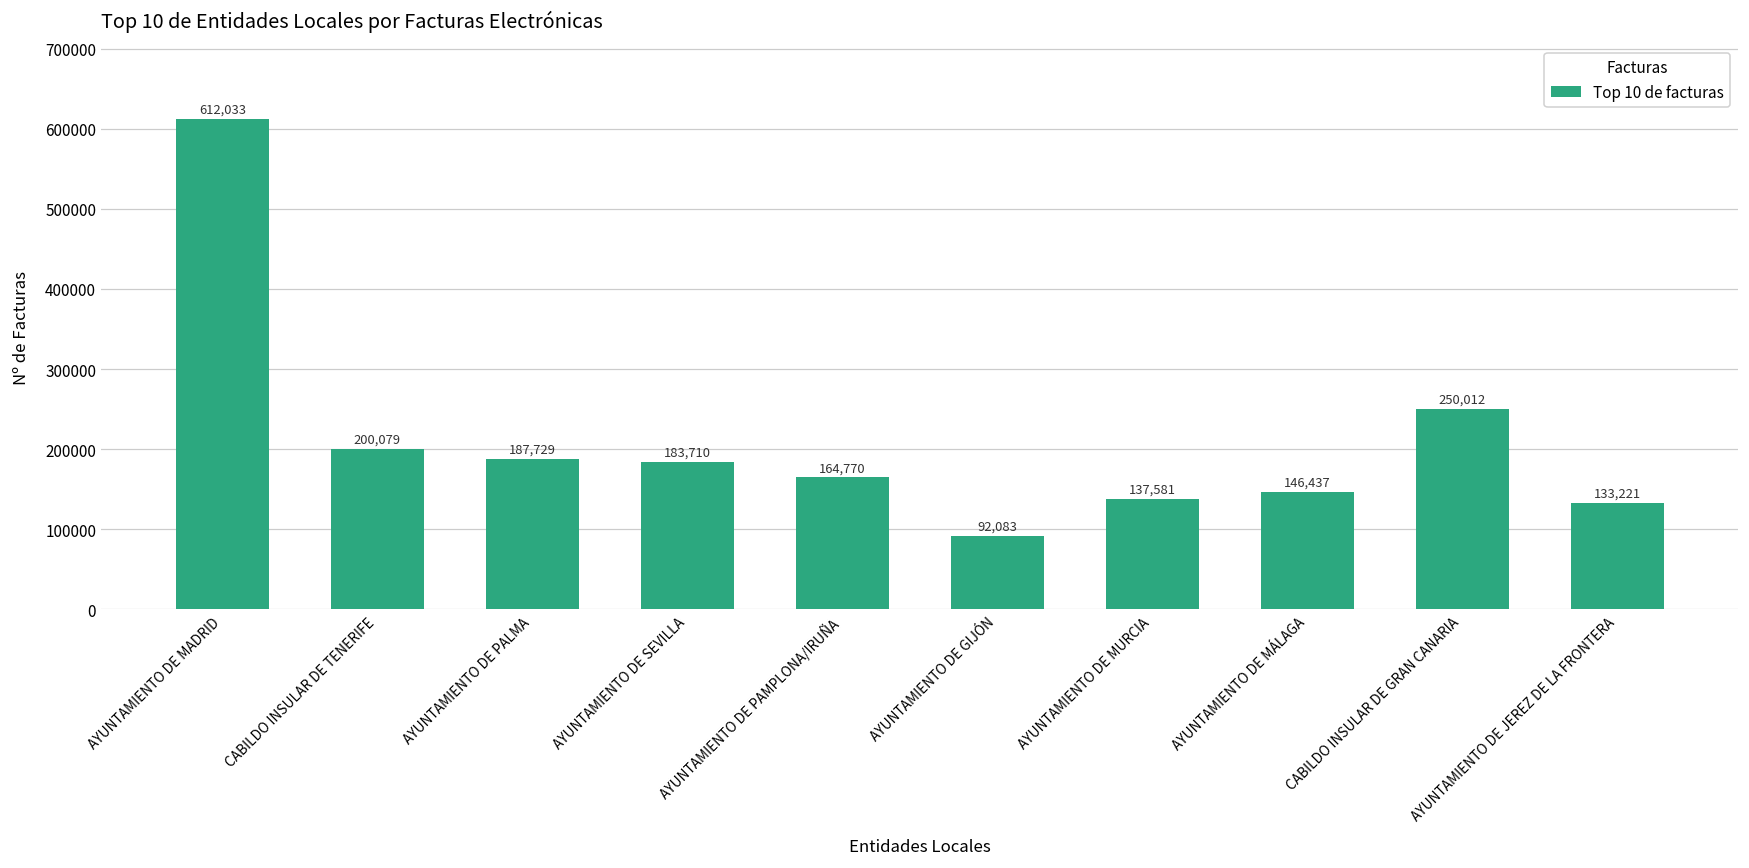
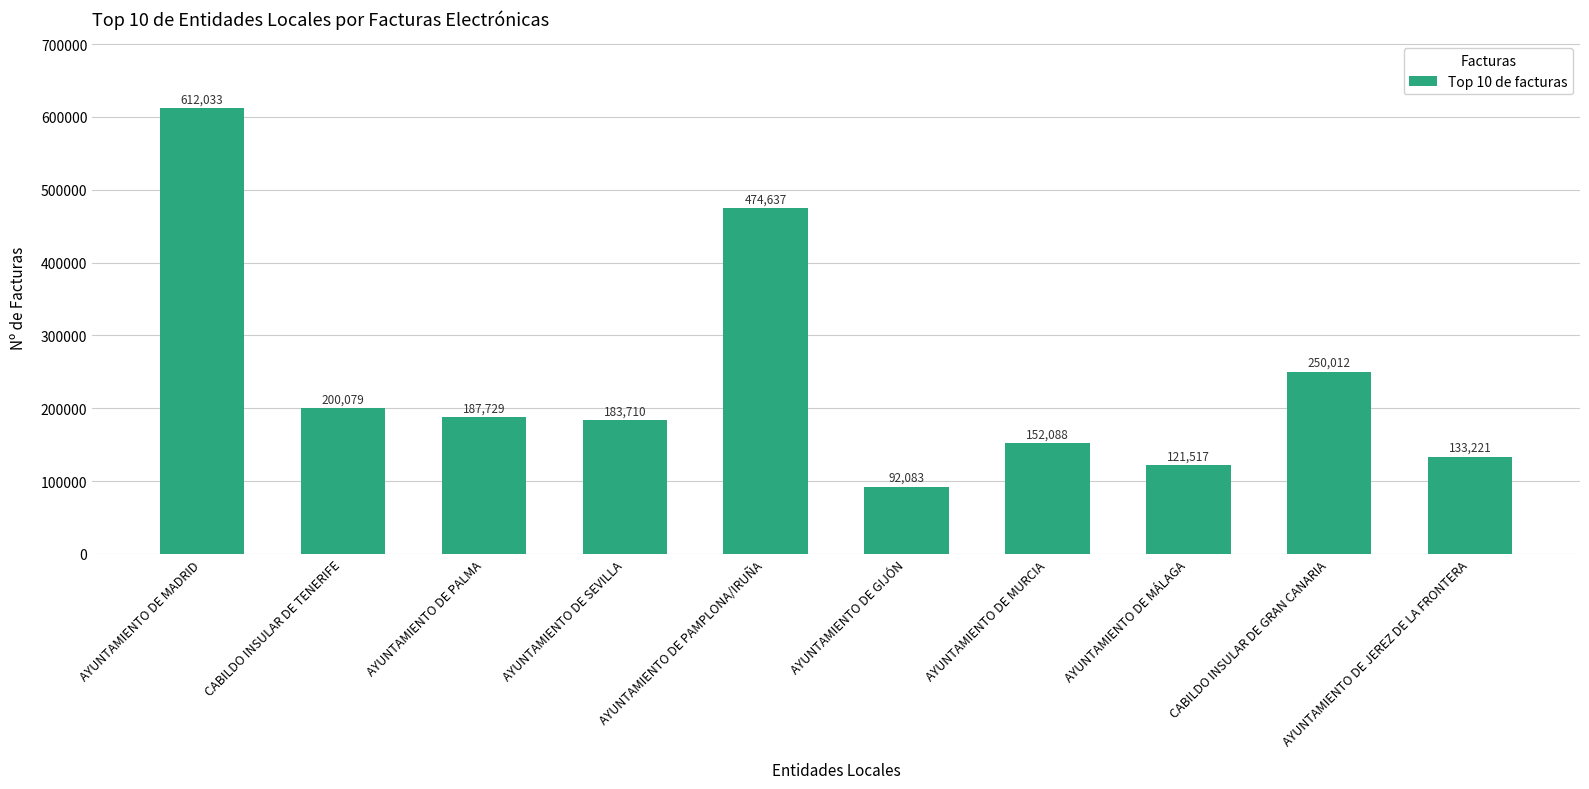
  {
    "AYUNTAMIENTO DE MADRID": "612,033",
    "CABILDO INSULAR DE TENERIFE": "200,079",
    "AYUNTAMIENTO DE PALMA": "187,729",
    "AYUNTAMIENTO DE SEVILLA": "183,710",
-   "AYUNTAMIENTO DE PAMPLONA/IRUÑA": "164,770",
+   "AYUNTAMIENTO DE PAMPLONA/IRUÑA": "474,637",
    "AYUNTAMIENTO DE GIJÓN": "92,083",
-   "AYUNTAMIENTO DE MURCIA": "137,581",
-   "AYUNTAMIENTO DE MÁLAGA": "146,437",
+   "AYUNTAMIENTO DE MURCIA": "152,088",
+   "AYUNTAMIENTO DE MÁLAGA": "121,517",
    "CABILDO INSULAR DE GRAN CANARIA": "250,012",
    "AYUNTAMIENTO DE JEREZ DE LA FRONTERA": "133,221"
  }
